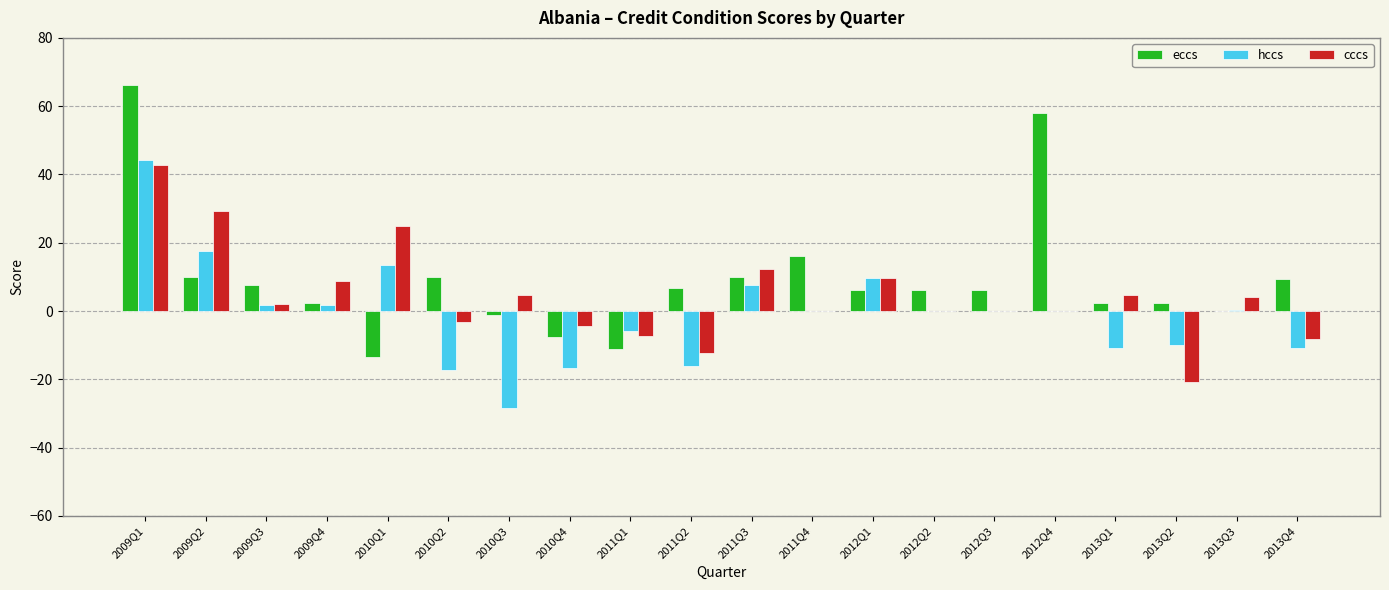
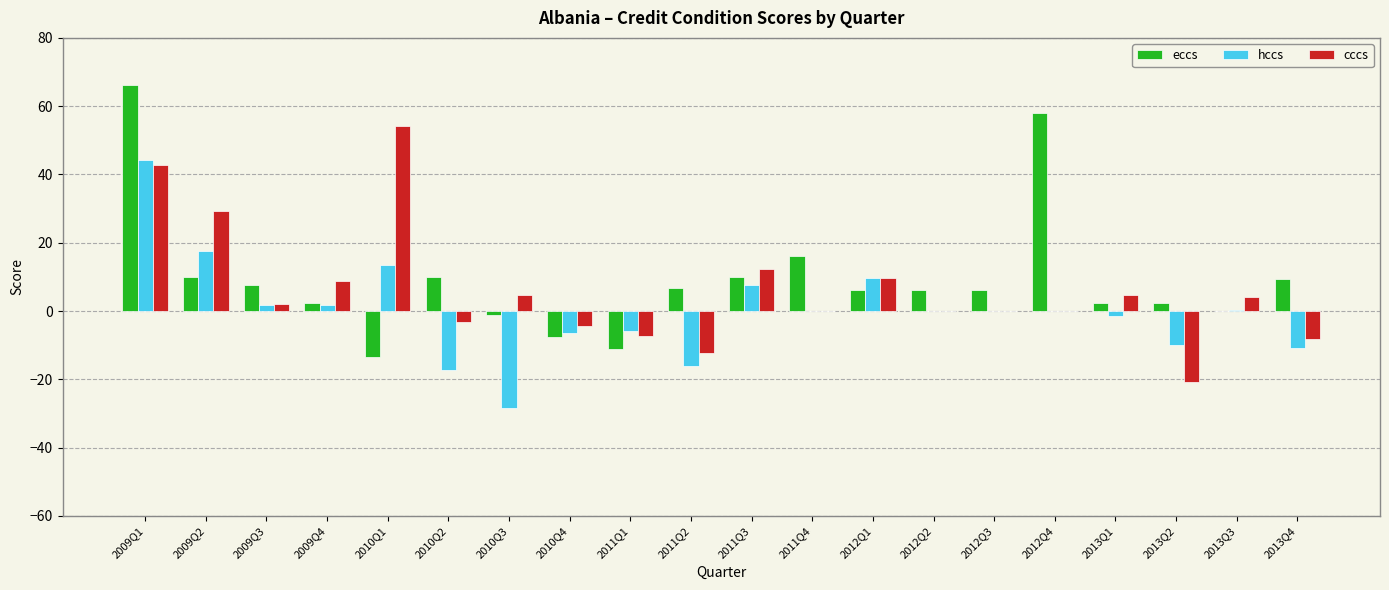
  {
    "eccs": {
      "2009Q1": 66,
      "2009Q2": 10,
      "2009Q3": 8,
      "2009Q4": 2,
      "2010Q1": -14,
      "2010Q2": 10,
      "2010Q3": -1,
      "2010Q4": -8,
      "2011Q1": -11,
      "2011Q2": 7,
      "2011Q3": 10,
      "2011Q4": 16,
      "2012Q1": 6,
      "2012Q2": 6,
      "2012Q3": 6,
      "2012Q4": 58,
      "2013Q1": 2,
      "2013Q2": 2,
      "2013Q3": 0,
      "2013Q4": 9
    },
    "hccs": {
      "2009Q1": 44,
      "2009Q2": 18,
      "2009Q3": 2,
      "2009Q4": 2,
      "2010Q1": 13,
      "2010Q2": -17,
      "2010Q3": -29,
-     "2010Q4": -17,
+     "2010Q4": -7,
      "2011Q1": -6,
      "2011Q2": -16,
      "2011Q3": 8,
      "2011Q4": 0,
      "2012Q1": 10,
      "2012Q2": 0,
      "2012Q3": 0,
      "2012Q4": 0,
-     "2013Q1": -11,
+     "2013Q1": -1,
      "2013Q2": -10,
      "2013Q4": -11
    },
    "cccs": {
      "2009Q1": 43,
      "2009Q2": 29,
      "2009Q3": 2,
      "2009Q4": 9,
-     "2010Q1": 25,
+     "2010Q1": 54,
      "2010Q2": -3,
      "2010Q3": 5,
      "2010Q4": -4,
      "2011Q1": -7,
      "2011Q2": -12,
      "2011Q3": 12,
      "2011Q4": 0,
      "2012Q1": 10,
      "2012Q2": 0,
      "2012Q3": 0,
      "2012Q4": 0,
      "2013Q1": 5,
      "2013Q2": -21,
      "2013Q3": 4,
      "2013Q4": -8
    }
  }
